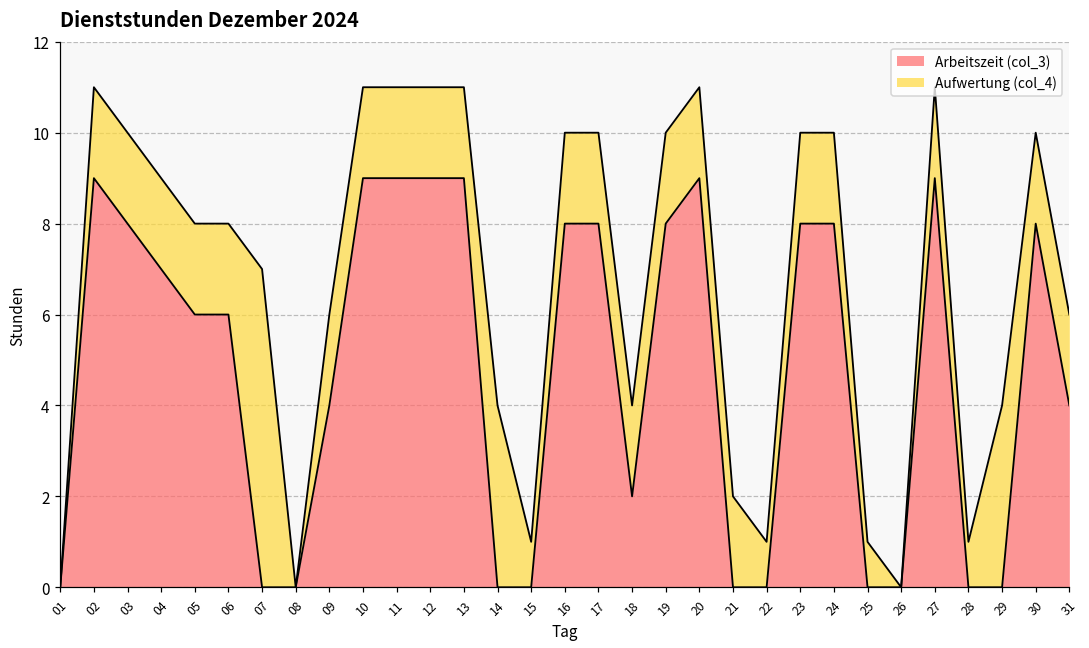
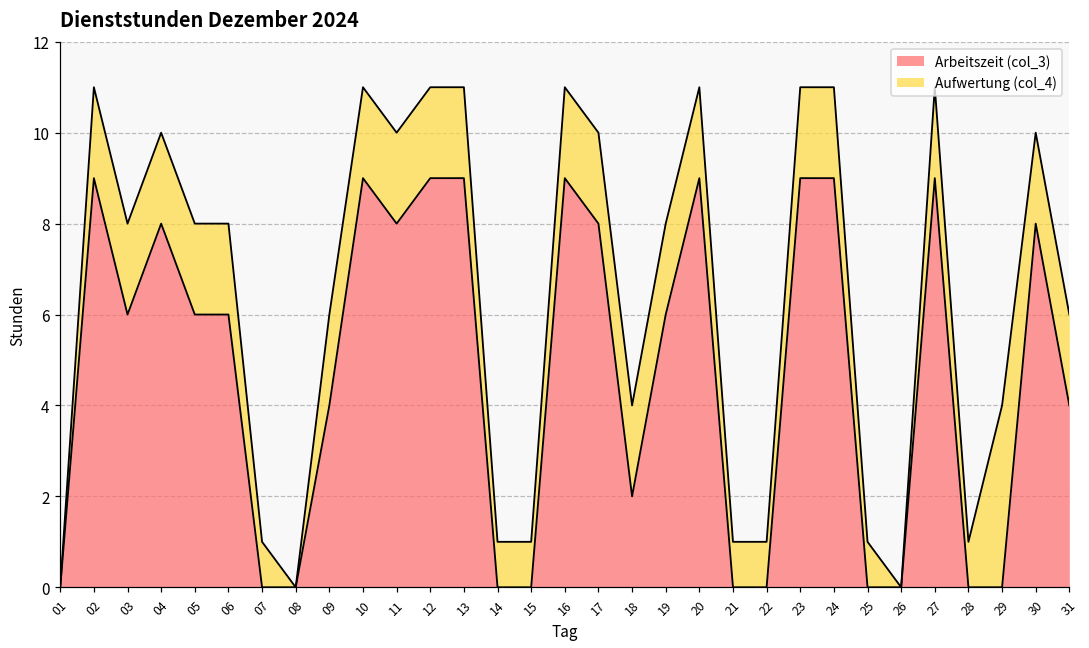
  {
    "Arbeitszeit (col_3)": {
      "02": 9,
-     "03": 8,
-     "04": 7,
+     "03": 6,
+     "04": 8,
      "05": 6,
      "06": 6,
      "07": 0,
      "09": 4,
      "10": 9,
-     "11": 9,
+     "11": 8,
      "12": 9,
      "13": 9,
      "14": 0,
      "15": 0,
-     "16": 8,
+     "16": 9,
      "17": 8,
      "18": 2,
-     "19": 8,
+     "19": 6,
      "20": 9,
      "21": 0,
      "22": 0,
-     "23": 8,
-     "24": 8,
+     "23": 9,
+     "24": 9,
      "25": 0,
      "27": 9,
      "28": 0,
      "29": 0,
      "30": 8,
      "31": 4
    },
    "Aufwertung (col_4)": {
      "02": 2,
      "03": 2,
      "04": 2,
      "05": 2,
      "06": 2,
-     "07": 7,
+     "07": 1,
      "09": 2,
      "10": 2,
      "11": 2,
      "12": 2,
      "13": 2,
-     "14": 4,
+     "14": 1,
      "15": 1,
      "16": 2,
      "17": 2,
      "18": 2,
      "19": 2,
      "20": 2,
-     "21": 2,
+     "21": 1,
      "22": 1,
      "23": 2,
      "24": 2,
      "25": 1,
      "28": 1,
      "29": 4,
      "30": 2,
      "31": 2
    }
  }
